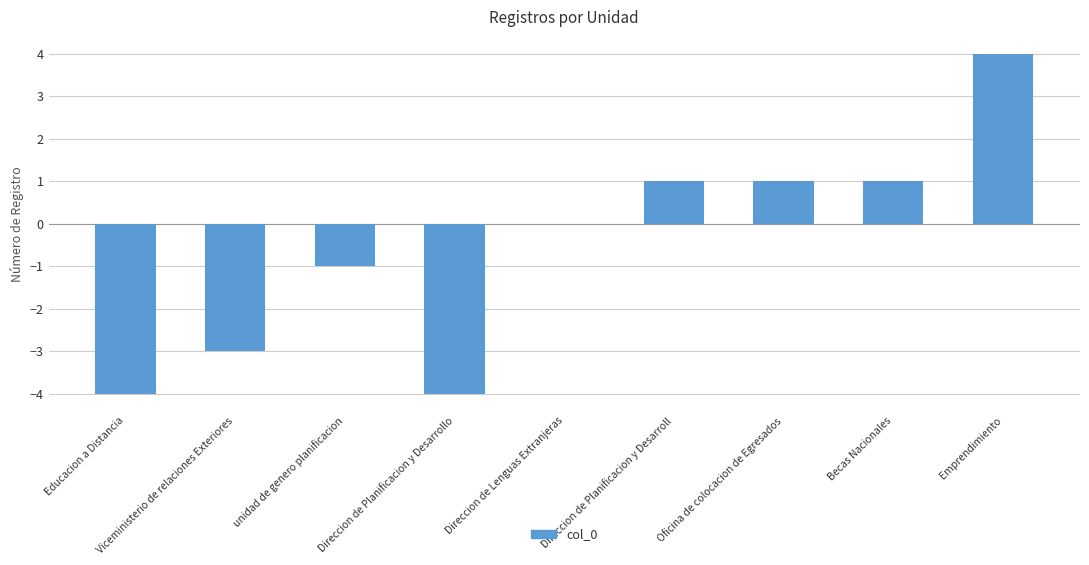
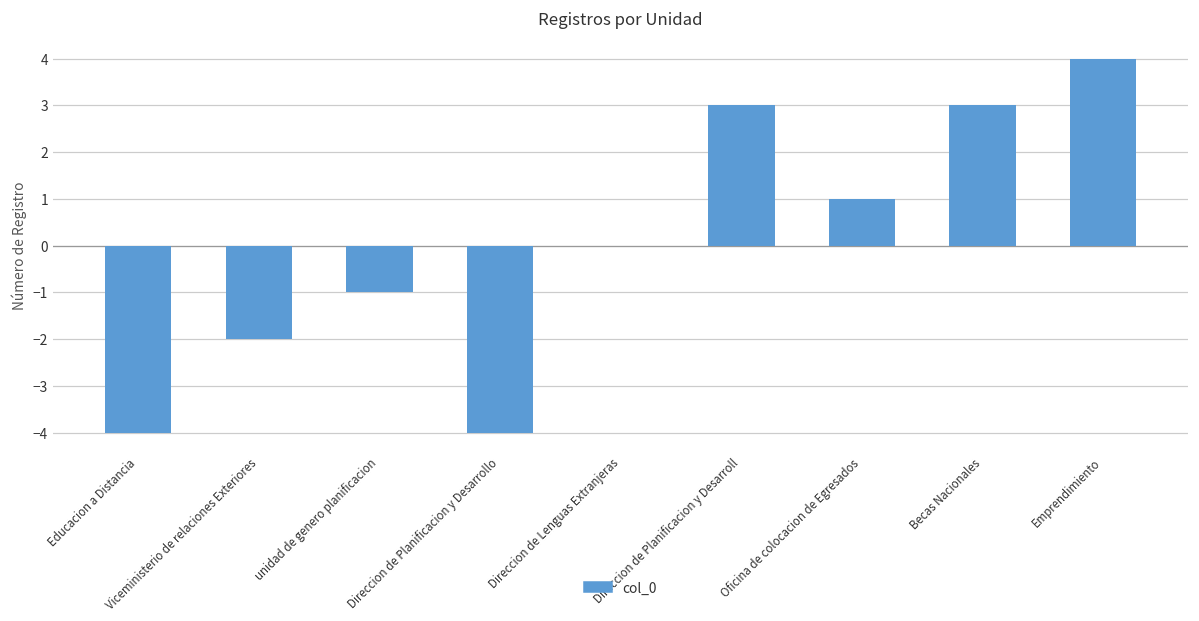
  {
    "Educacion a Distancia": -4.0,
-   "Viceministerio de relaciones Exteriores": -3.0,
+   "Viceministerio de relaciones Exteriores": -2.0,
    "unidad de genero planificacion": -1.0,
    "Direccion de Planificacion y Desarrollo": -4.0,
    "Direccion de Lenguas Extranjeras": 0.0,
-   "Direccion de Planificacion y Desarroll": 1.0,
+   "Direccion de Planificacion y Desarroll": 3.0,
    "Oficina de colocacion de Egresados": 1.0,
-   "Becas Nacionales": 1.0,
+   "Becas Nacionales": 3.0,
    "Emprendimiento": 4.0
  }
